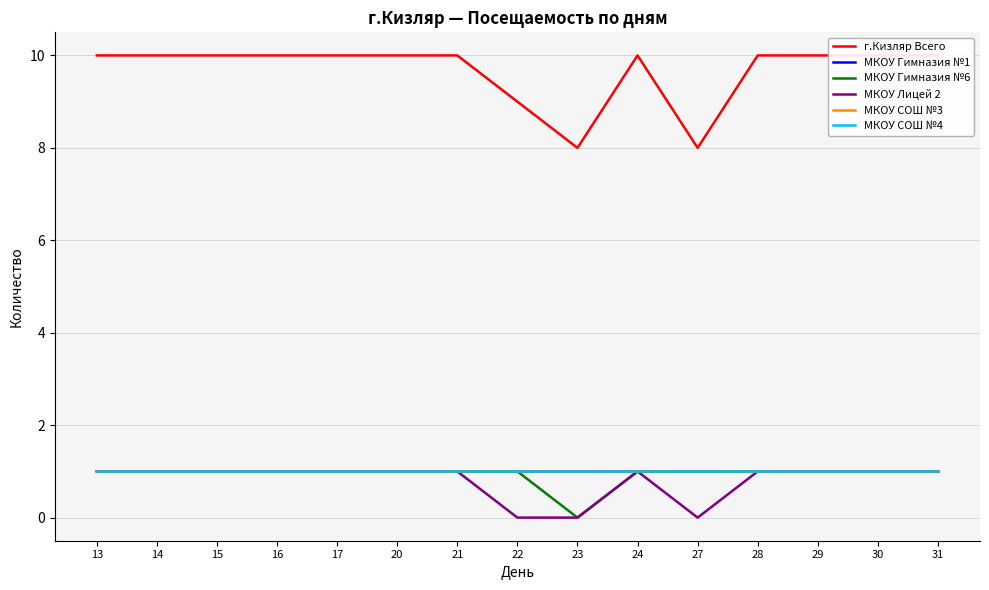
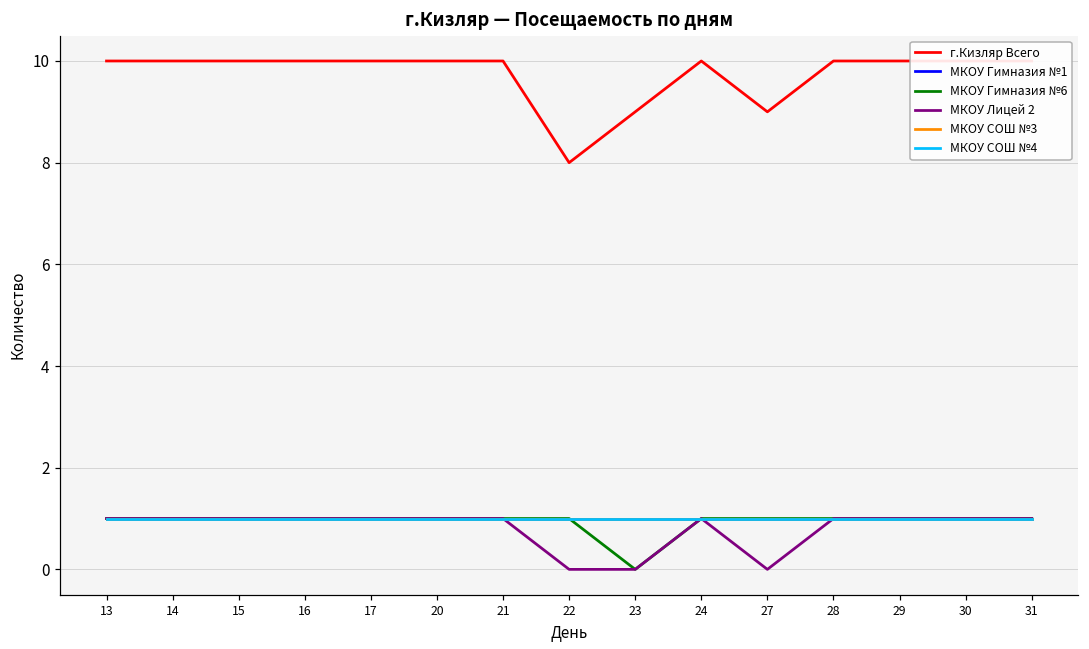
  {
    "г.Кизляр Всего": {
      "13": 10,
      "14": 10,
      "15": 10,
      "16": 10,
      "17": 10,
      "20": 10,
      "21": 10,
-     "22": 9,
-     "23": 8,
+     "22": 8,
+     "23": 9,
      "24": 10,
-     "27": 8,
+     "27": 9,
      "28": 10,
      "29": 10
    },
    "МКОУ СОШ №4": {
      "23": 1
    },
    "МКОУ Лицей 2": {
      "22": 0,
      "27": 0
    }
  }
